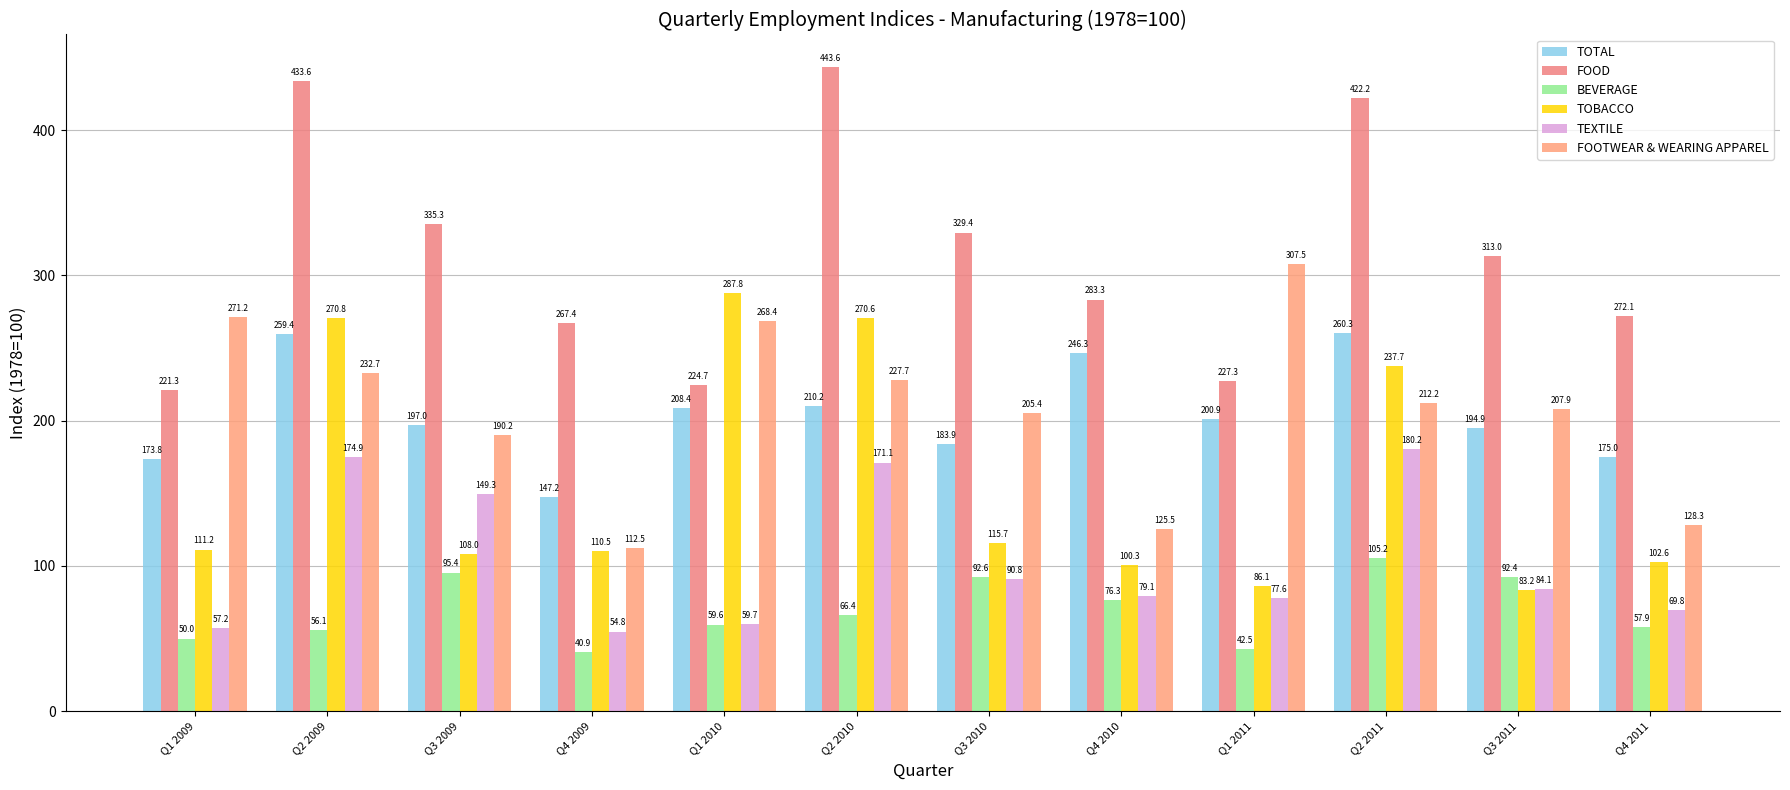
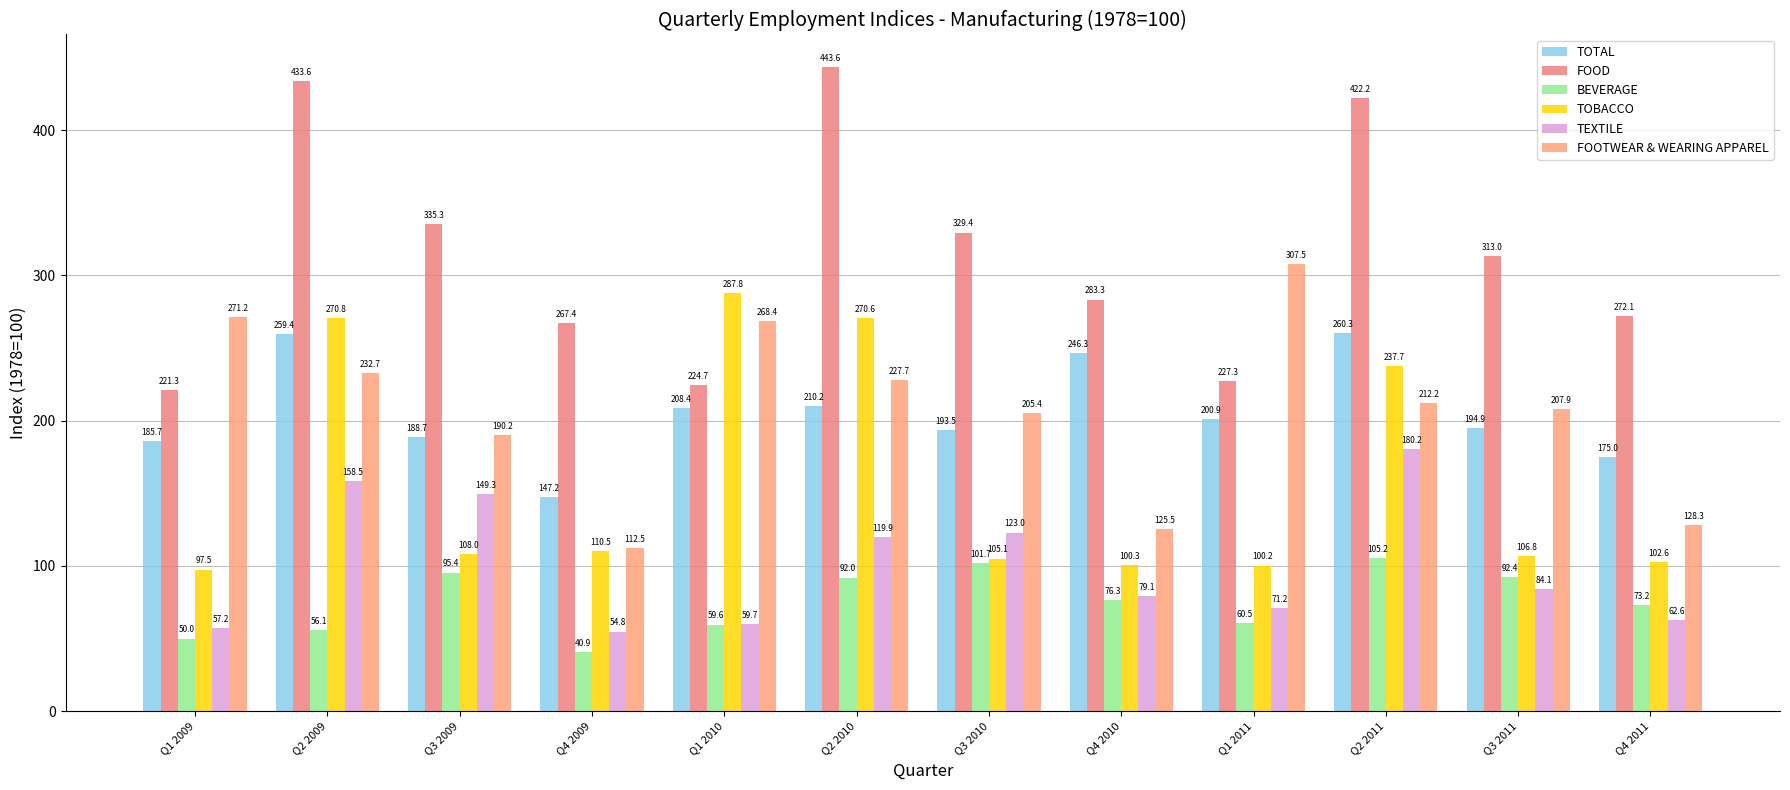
  {
    "TOTAL": {
-     "Q1 2009": 173.8,
+     "Q1 2009": 185.7,
      "Q2 2009": 259.4,
-     "Q3 2009": 197.0,
+     "Q3 2009": 188.7,
      "Q4 2009": 147.2,
      "Q1 2010": 208.4,
      "Q2 2010": 210.2,
-     "Q3 2010": 183.9,
+     "Q3 2010": 193.5,
      "Q4 2010": 246.3,
      "Q1 2011": 200.9,
      "Q2 2011": 260.3,
      "Q3 2011": 194.9,
      "Q4 2011": 175.0
    },
    "BEVERAGE": {
      "Q1 2009": 50.0,
      "Q2 2009": 56.1,
      "Q3 2009": 95.4,
      "Q4 2009": 40.9,
      "Q1 2010": 59.6,
-     "Q2 2010": 66.4,
-     "Q3 2010": 92.6,
+     "Q2 2010": 92.0,
+     "Q3 2010": 101.7,
      "Q4 2010": 76.3,
-     "Q1 2011": 42.5,
+     "Q1 2011": 60.5,
      "Q2 2011": 105.2,
      "Q3 2011": 92.4,
-     "Q4 2011": 57.9
+     "Q4 2011": 73.2
    },
    "TOBACCO": {
-     "Q1 2009": 111.2,
+     "Q1 2009": 97.5,
      "Q2 2009": 270.8,
      "Q3 2009": 108.0,
      "Q4 2009": 110.5,
      "Q1 2010": 287.8,
      "Q2 2010": 270.6,
-     "Q3 2010": 115.7,
+     "Q3 2010": 105.1,
      "Q4 2010": 100.3,
-     "Q1 2011": 86.1,
+     "Q1 2011": 100.2,
      "Q2 2011": 237.7,
-     "Q3 2011": 83.2,
+     "Q3 2011": 106.8,
      "Q4 2011": 102.6
    },
    "TEXTILE": {
      "Q1 2009": 57.2,
-     "Q2 2009": 174.9,
+     "Q2 2009": 158.5,
      "Q3 2009": 149.3,
      "Q4 2009": 54.8,
      "Q1 2010": 59.7,
-     "Q2 2010": 171.1,
-     "Q3 2010": 90.8,
+     "Q2 2010": 119.9,
+     "Q3 2010": 123.0,
      "Q4 2010": 79.1,
-     "Q1 2011": 77.6,
+     "Q1 2011": 71.2,
      "Q2 2011": 180.2,
      "Q3 2011": 84.1,
-     "Q4 2011": 69.8
+     "Q4 2011": 62.6
    }
  }
